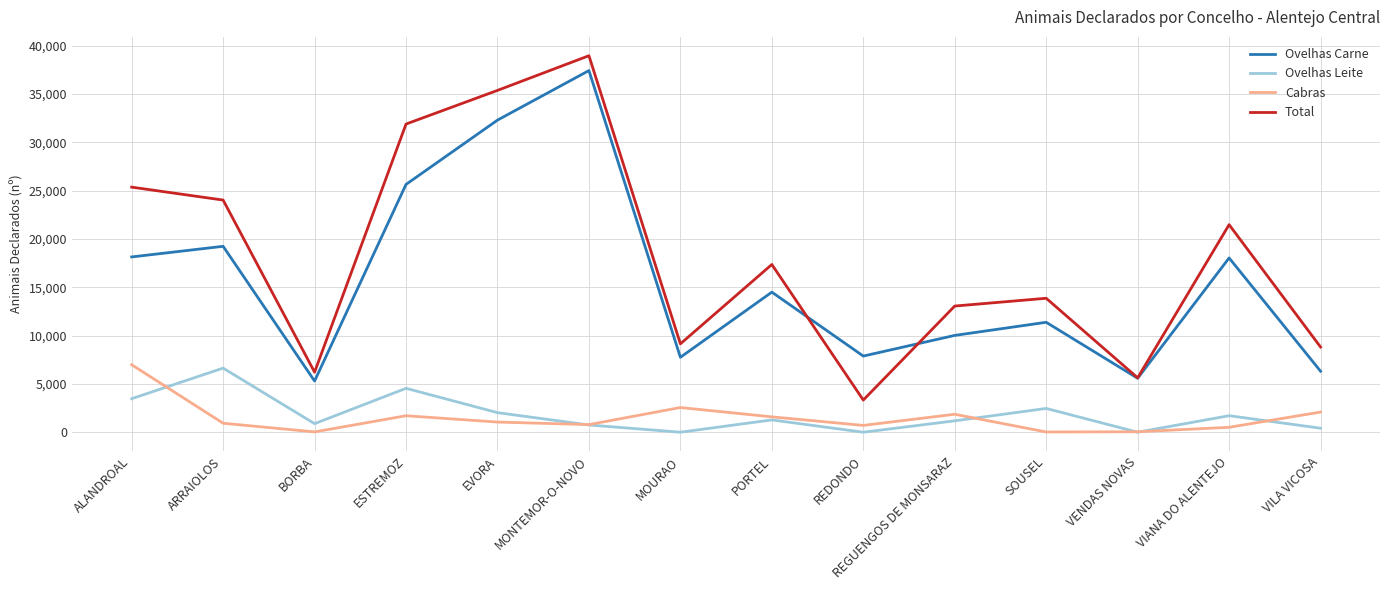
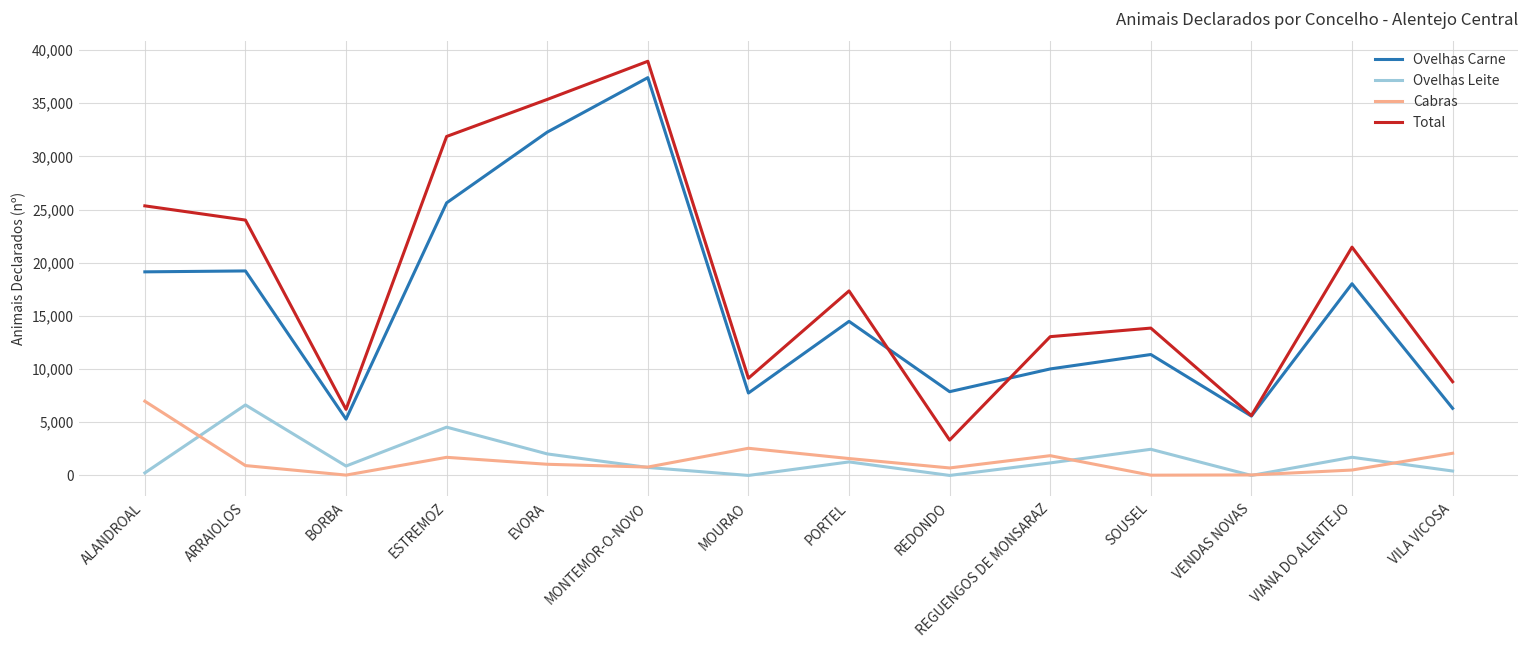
  {
    "Ovelhas Carne": {
-     "ALANDROAL": "18,000",
+     "ALANDROAL": "19,000",
      "ARRAIOLOS": "19,000",
      "BORBA": "5,000",
      "ESTREMOZ": "26,000",
      "EVORA": "32,000",
      "MONTEMOR-O-NOVO": "37,000",
      "MOURAO": "8,000",
      "PORTEL": "14,000",
      "REDONDO": "8,000",
      "REGUENGOS DE MONSARAZ": "10,000",
      "SOUSEL": "11,000",
      "VIANA DO ALENTEJO": "18,000",
      "VILA VICOSA": "6,000"
    },
    "Ovelhas Leite": {
-     "ALANDROAL": "3,000",
+     "ALANDROAL": "0",
      "ARRAIOLOS": "7,000",
      "BORBA": "1,000",
      "ESTREMOZ": "5,000",
      "EVORA": "2,000",
      "MOURAO": "0",
      "PORTEL": "1,000",
      "REDONDO": "0",
      "REGUENGOS DE MONSARAZ": "1,000",
      "SOUSEL": "2,000",
      "VIANA DO ALENTEJO": "2,000",
      "VILA VICOSA": "0"
    },
    "Cabras": {
      "ALANDROAL": "7,000",
      "ARRAIOLOS": "1,000",
      "BORBA": "0",
      "ESTREMOZ": "2,000",
      "EVORA": "1,000",
      "MOURAO": "3,000",
      "PORTEL": "2,000",
      "REDONDO": "1,000",
      "REGUENGOS DE MONSARAZ": "2,000",
      "SOUSEL": "0",
      "VIANA DO ALENTEJO": "1,000",
      "VILA VICOSA": "2,000"
    },
    "Total": {
      "ALANDROAL": "25,000",
      "ARRAIOLOS": "24,000",
      "BORBA": "6,000",
      "ESTREMOZ": "32,000",
      "EVORA": "35,000",
      "MONTEMOR-O-NOVO": "39,000",
      "MOURAO": "9,000",
      "PORTEL": "17,000",
      "REDONDO": "3,000",
      "REGUENGOS DE MONSARAZ": "13,000",
      "SOUSEL": "14,000",
      "VIANA DO ALENTEJO": "21,000",
      "VILA VICOSA": "9,000"
    }
  }
